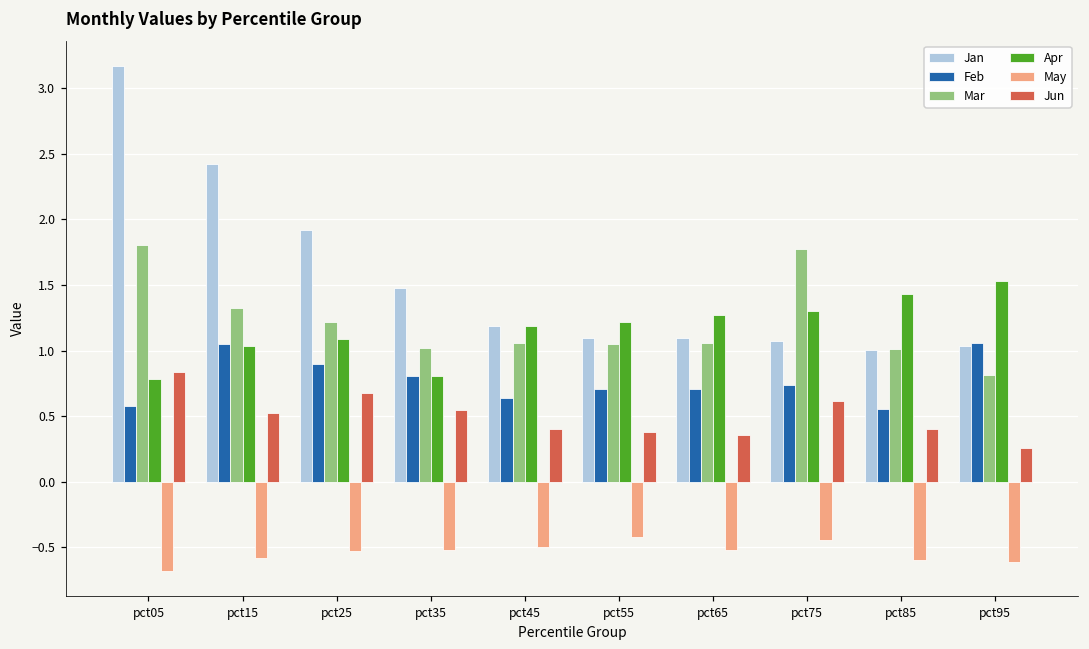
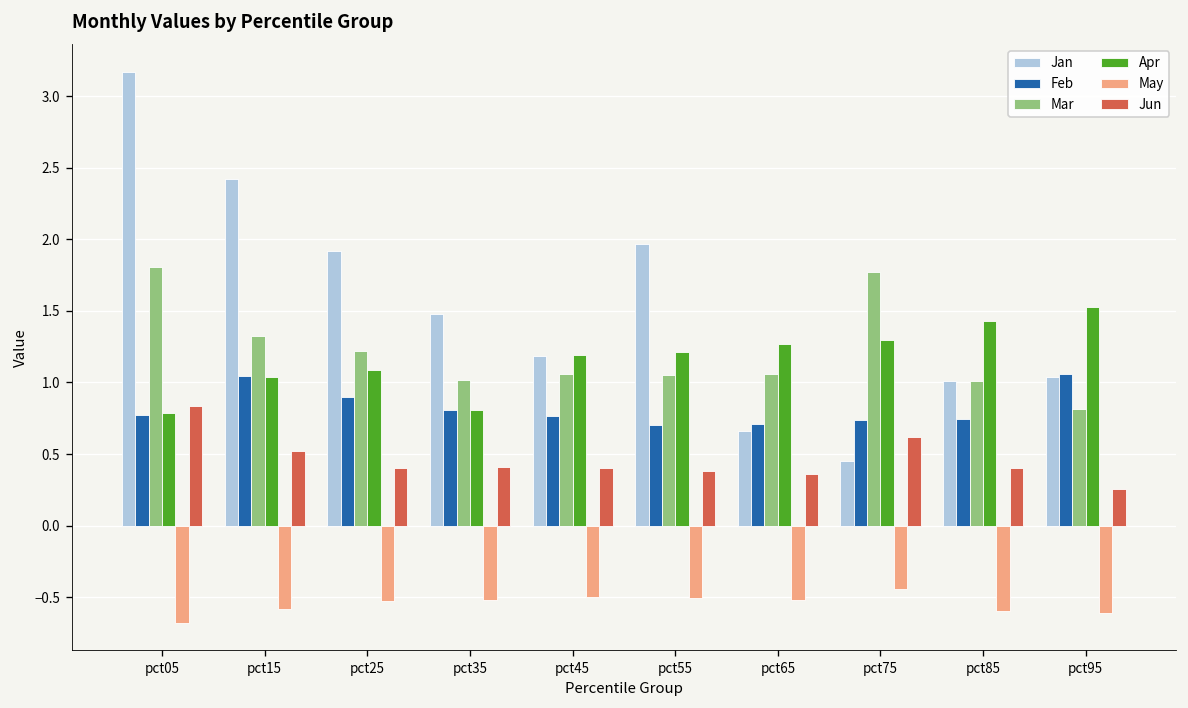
  {
    "Jan": {
      "pct05": 3.17,
      "pct15": 2.42,
      "pct25": 1.92,
      "pct35": 1.48,
      "pct45": 1.18,
-     "pct55": 1.10,
-     "pct65": 1.10,
-     "pct75": 1.07,
+     "pct55": 1.97,
+     "pct65": 0.66,
+     "pct75": 0.45,
      "pct85": 1.01,
      "pct95": 1.04
    },
    "Feb": {
-     "pct05": 0.58,
+     "pct05": 0.77,
      "pct15": 1.05,
      "pct25": 0.90,
      "pct35": 0.81,
-     "pct45": 0.64,
+     "pct45": 0.77,
      "pct55": 0.71,
      "pct65": 0.71,
      "pct75": 0.74,
-     "pct85": 0.55,
+     "pct85": 0.75,
      "pct95": 1.06
    },
    "Mar": {
      "pct05": 1.80,
      "pct15": 1.33,
      "pct25": 1.22,
      "pct35": 1.02,
      "pct45": 1.06,
      "pct55": 1.05,
      "pct65": 1.06,
      "pct75": 1.77,
      "pct85": 1.01,
      "pct95": 0.81
    },
    "Apr": {
      "pct05": 0.78,
      "pct15": 1.04,
      "pct25": 1.09,
      "pct35": 0.81,
      "pct45": 1.19,
      "pct55": 1.22,
      "pct65": 1.27,
      "pct75": 1.30,
      "pct85": 1.43,
      "pct95": 1.53
    },
    "May": {
      "pct05": -0.68,
      "pct15": -0.58,
      "pct25": -0.52,
      "pct35": -0.52,
      "pct45": -0.50,
-     "pct55": -0.42,
+     "pct55": -0.50,
      "pct65": -0.52,
      "pct75": -0.44,
      "pct85": -0.60,
      "pct95": -0.61
    },
    "Jun": {
      "pct05": 0.84,
      "pct15": 0.52,
-     "pct25": 0.68,
-     "pct35": 0.55,
+     "pct25": 0.40,
+     "pct35": 0.41,
      "pct45": 0.40,
      "pct55": 0.38,
      "pct65": 0.36,
      "pct75": 0.62,
      "pct85": 0.40,
      "pct95": 0.26
    }
  }
